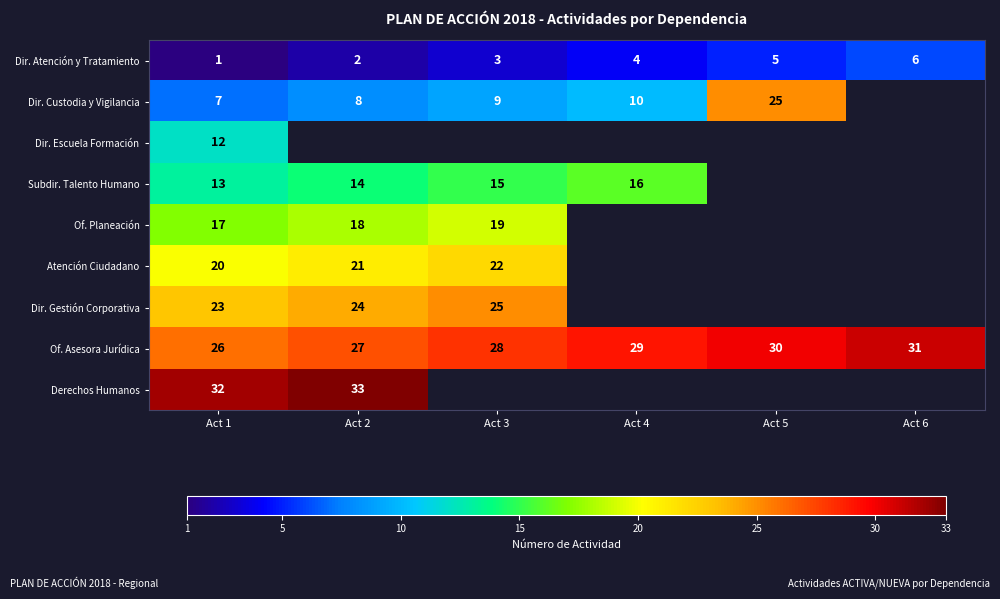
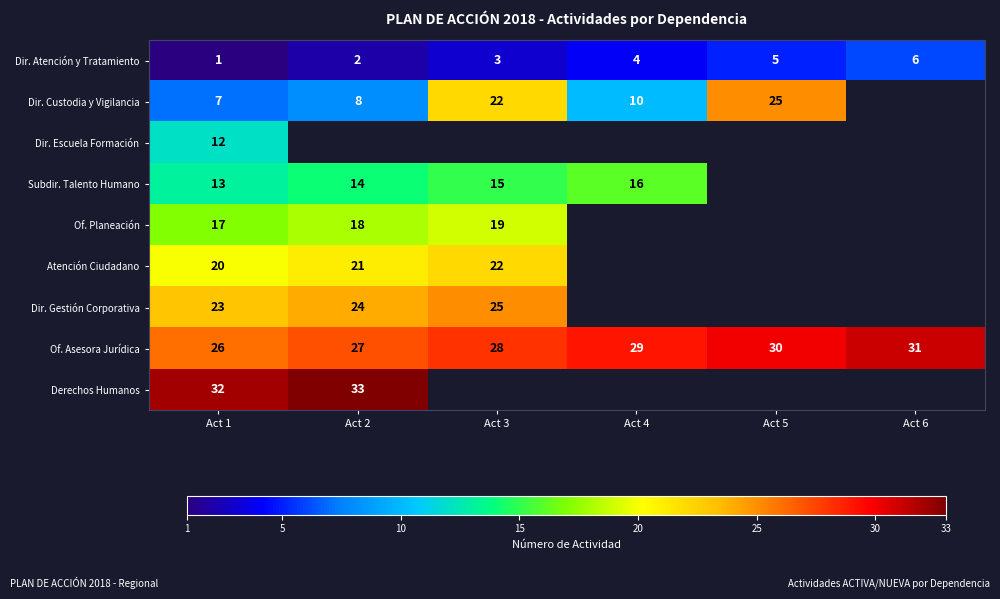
  {
    "Dir. Atención y Tratamiento": {
      "Act 1": 1,
      "Act 2": 2,
      "Act 3": 3,
      "Act 4": 4,
      "Act 5": 5,
      "Act 6": 6
    },
    "Dir. Custodia y Vigilancia": {
      "Act 1": 7,
      "Act 2": 8,
-     "Act 3": 9,
+     "Act 3": 22,
      "Act 4": 10,
      "Act 5": 25
    },
    "Dir. Escuela Formación": {
      "Act 1": 12
    },
    "Subdir. Talento Humano": {
      "Act 1": 13,
      "Act 2": 14,
      "Act 3": 15,
      "Act 4": 16
    },
    "Of. Planeación": {
      "Act 1": 17,
      "Act 2": 18,
      "Act 3": 19
    },
    "Atención Ciudadano": {
      "Act 1": 20,
      "Act 2": 21,
      "Act 3": 22
    },
    "Dir. Gestión Corporativa": {
      "Act 1": 23,
      "Act 2": 24,
      "Act 3": 25
    },
    "Of. Asesora Jurídica": {
      "Act 1": 26,
      "Act 2": 27,
      "Act 3": 28,
      "Act 4": 29,
      "Act 5": 30,
      "Act 6": 31
    },
    "Derechos Humanos": {
      "Act 1": 32,
      "Act 2": 33
    }
  }
